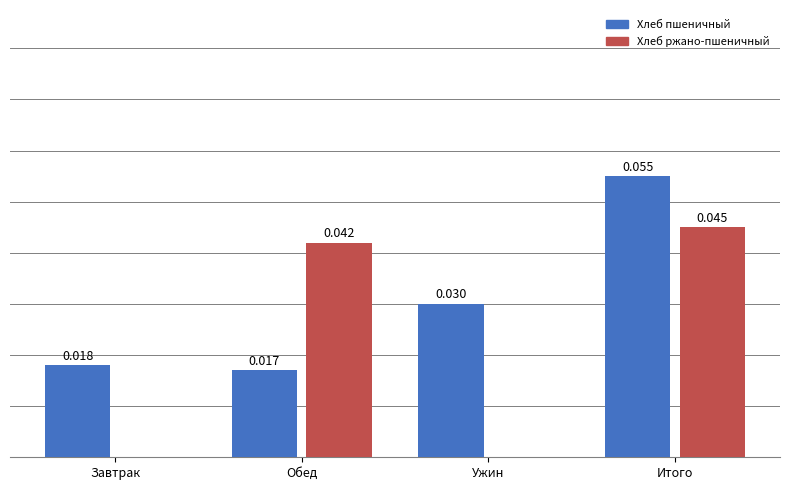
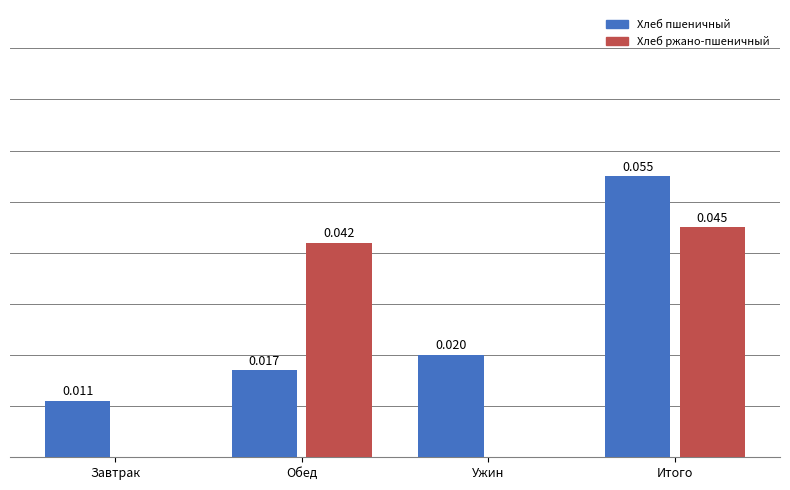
  {
    "Хлеб пшеничный": {
-     "Завтрак": 0.018,
+     "Завтрак": 0.011,
      "Обед": 0.017,
-     "Ужин": 0.030,
+     "Ужин": 0.020,
      "Итого": 0.055
    },
    "Хлеб ржано-пшеничный": {
      "Обед": 0.042,
      "Итого": 0.045
    }
  }
